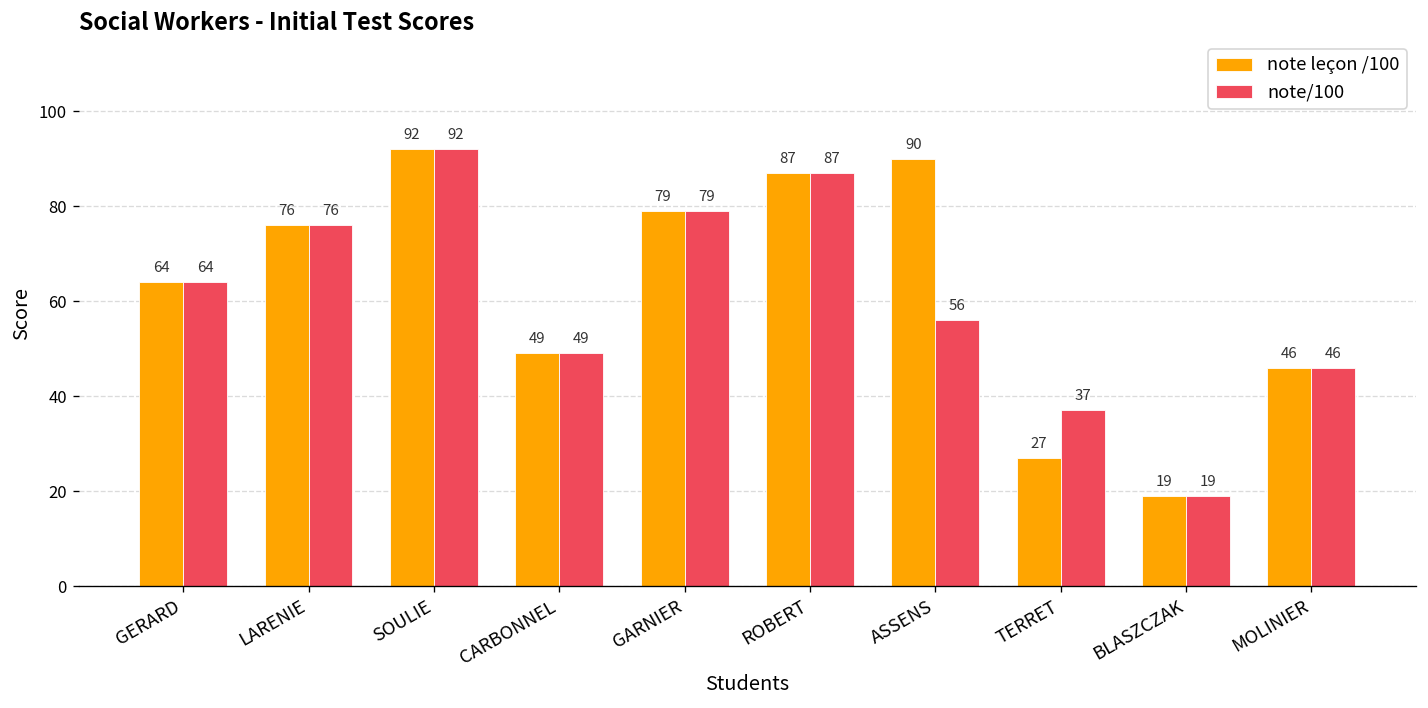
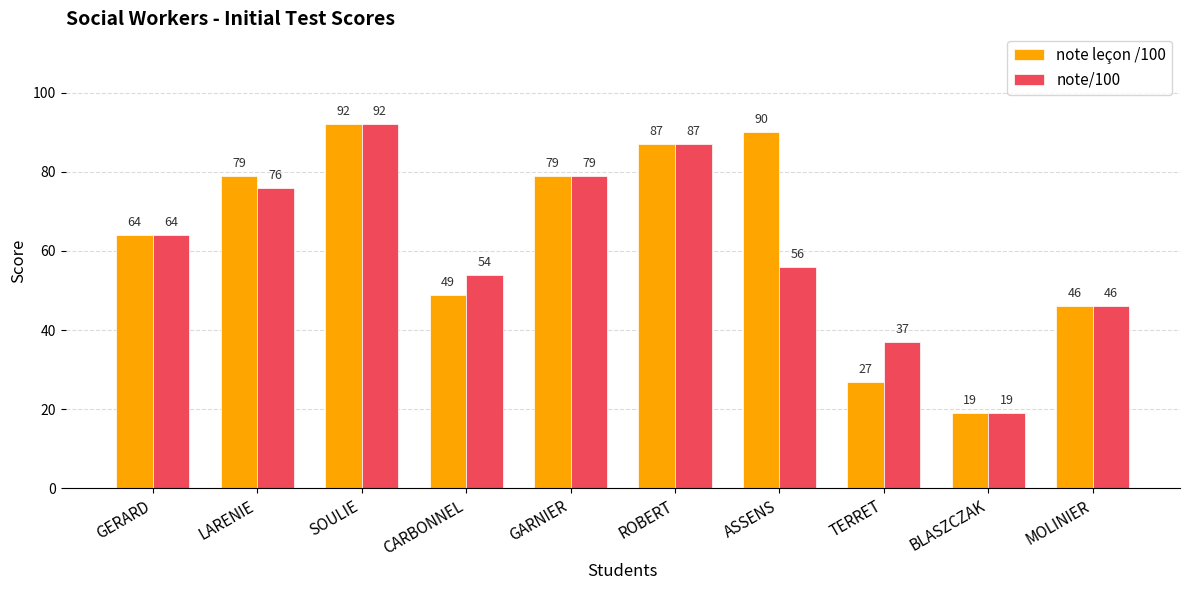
  {
    "note leçon /100": {
      "GERARD": 64,
-     "LARENIE": 76,
+     "LARENIE": 79,
      "SOULIE": 92,
      "CARBONNEL": 49,
      "GARNIER": 79,
      "ROBERT": 87,
      "ASSENS": 90,
      "TERRET": 27,
      "BLASZCZAK": 19,
      "MOLINIER": 46
    },
    "note/100": {
      "GERARD": 64,
      "LARENIE": 76,
      "SOULIE": 92,
-     "CARBONNEL": 49,
+     "CARBONNEL": 54,
      "GARNIER": 79,
      "ROBERT": 87,
      "ASSENS": 56,
      "TERRET": 37,
      "BLASZCZAK": 19,
      "MOLINIER": 46
    }
  }
